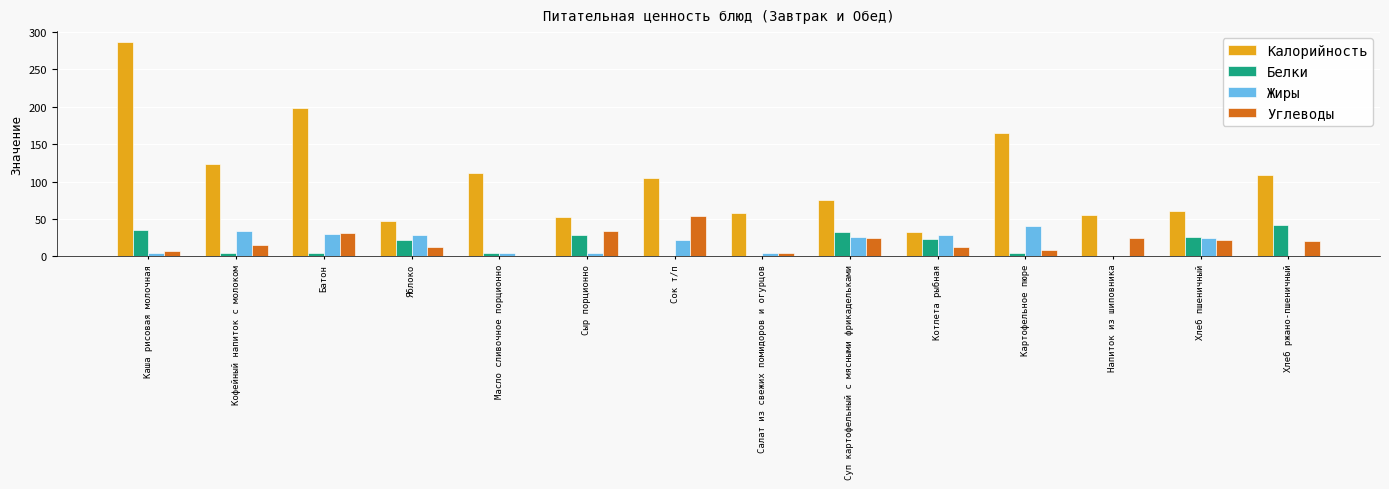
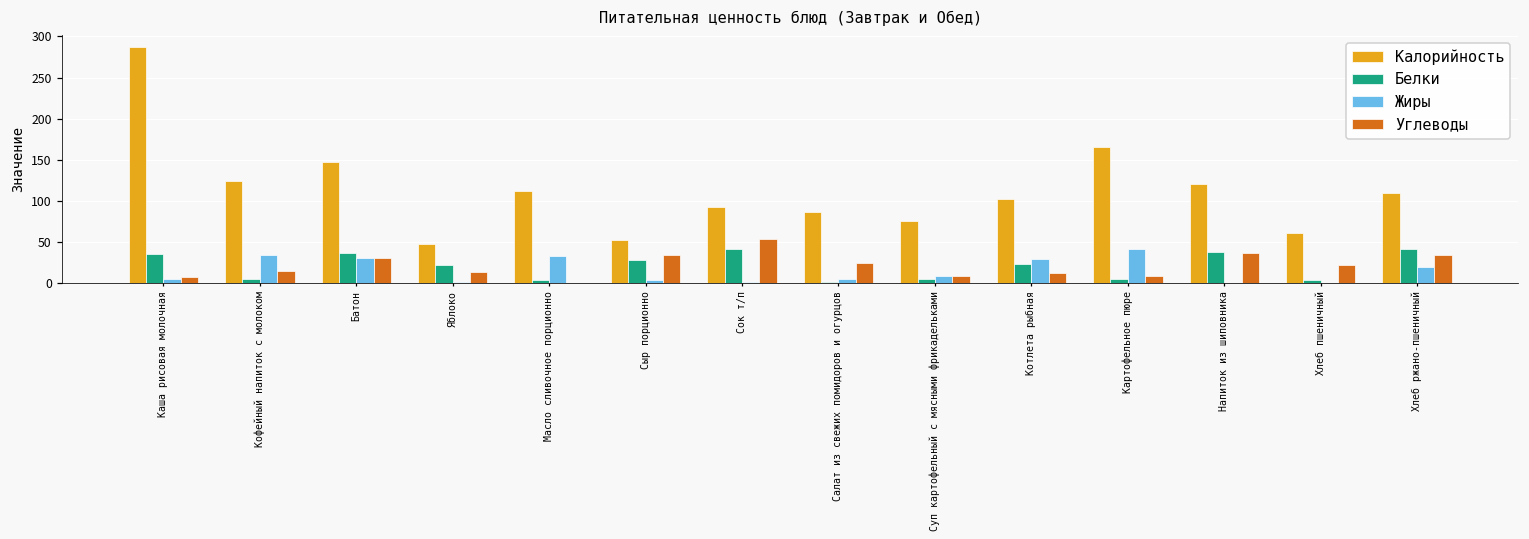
  {
    "Калорийность": {
      "Каша рисовая молочная": 290,
      "Кофейный напиток с молоком": 120,
-     "Батон": 200,
+     "Батон": 150,
      "Яблоко": 50,
      "Масло сливочное порционно": 110,
      "Сыр порционно": 50,
-     "Сок т/п": 110,
-     "Салат из свежих помидоров и огурцов": 60,
+     "Сок т/п": 90,
+     "Салат из свежих помидоров и огурцов": 90,
      "Суп картофельный с мясными фрикадельками": 80,
-     "Котлета рыбная": 30,
+     "Котлета рыбная": 100,
      "Картофельное пюре": 170,
-     "Напиток из шиповника": 60,
+     "Напиток из шиповника": 120,
      "Хлеб пшеничный": 60,
      "Хлеб ржано-пшеничный": 110
    },
    "Белки": {
      "Каша рисовая молочная": 40,
      "Кофейный напиток с молоком": 10,
-     "Батон": 0,
+     "Батон": 40,
      "Яблоко": 20,
      "Масло сливочное порционно": 0,
      "Сыр порционно": 30,
-     "Сок т/п": 0,
-     "Суп картофельный с мясными фрикадельками": 30,
+     "Сок т/п": 40,
+     "Суп картофельный с мясными фрикадельками": 10,
      "Котлета рыбная": 20,
      "Картофельное пюре": 10,
-     "Напиток из шиповника": 0,
-     "Хлеб пшеничный": 30,
+     "Напиток из шиповника": 40,
+     "Хлеб пшеничный": 0,
      "Хлеб ржано-пшеничный": 40
    },
    "Жиры": {
      "Каша рисовая молочная": 10,
      "Кофейный напиток с молоком": 30,
      "Батон": 30,
-     "Яблоко": 30,
-     "Масло сливочное порционно": 0,
+     "Яблоко": 0,
+     "Масло сливочное порционно": 30,
      "Сыр порционно": 0,
-     "Сок т/п": 20,
+     "Сок т/п": 0,
      "Салат из свежих помидоров и огурцов": 10,
-     "Суп картофельный с мясными фрикадельками": 30,
+     "Суп картофельный с мясными фрикадельками": 10,
      "Котлета рыбная": 30,
      "Картофельное пюре": 40,
      "Напиток из шиповника": 0,
-     "Хлеб пшеничный": 20,
-     "Хлеб ржано-пшеничный": 0
+     "Хлеб пшеничный": 0,
+     "Хлеб ржано-пшеничный": 20
    },
    "Углеводы": {
      "Каша рисовая молочная": 10,
      "Кофейный напиток с молоком": 20,
      "Батон": 30,
      "Яблоко": 10,
      "Масло сливочное порционно": 0,
      "Сыр порционно": 30,
      "Сок т/п": 50,
-     "Салат из свежих помидоров и огурцов": 10,
-     "Суп картофельный с мясными фрикадельками": 30,
+     "Салат из свежих помидоров и огурцов": 30,
+     "Суп картофельный с мясными фрикадельками": 10,
      "Котлета рыбная": 10,
      "Картофельное пюре": 10,
-     "Напиток из шиповника": 30,
+     "Напиток из шиповника": 40,
      "Хлеб пшеничный": 20,
-     "Хлеб ржано-пшеничный": 20
+     "Хлеб ржано-пшеничный": 30
    }
  }
